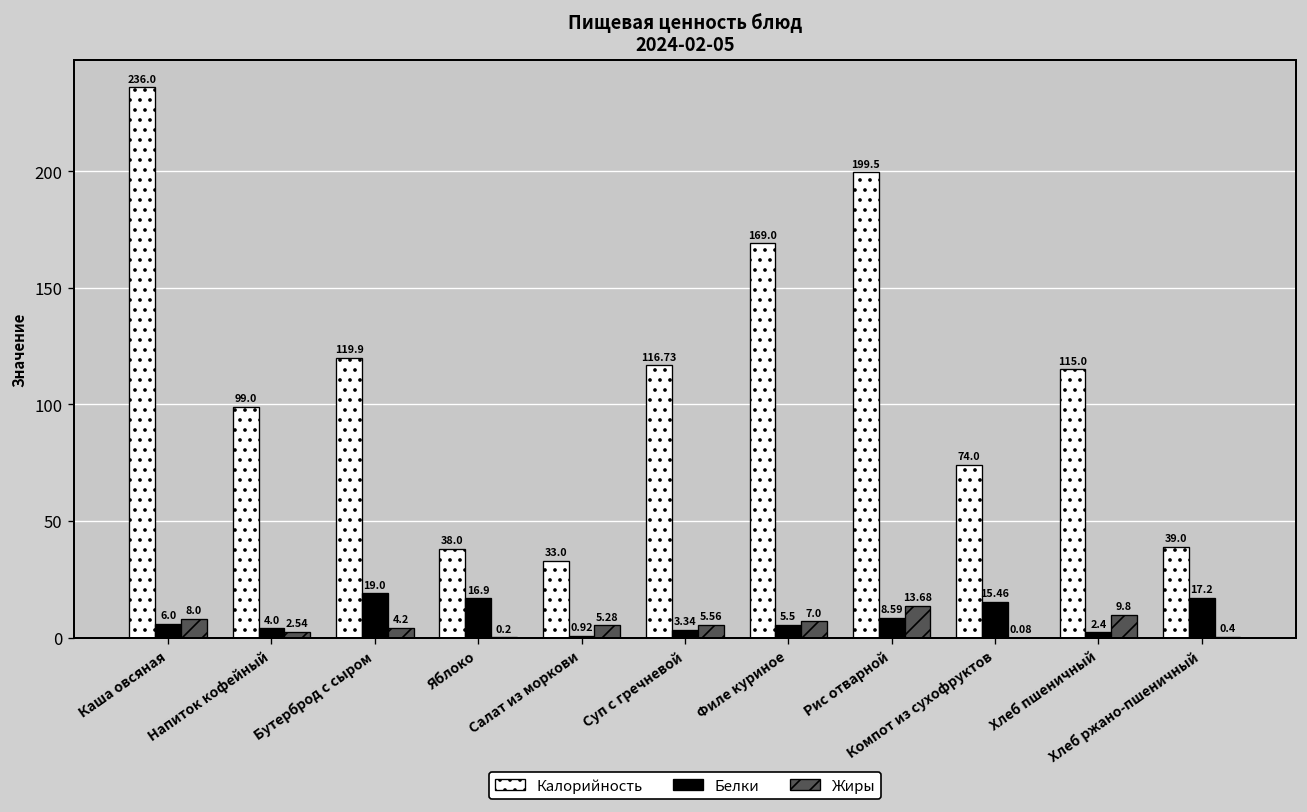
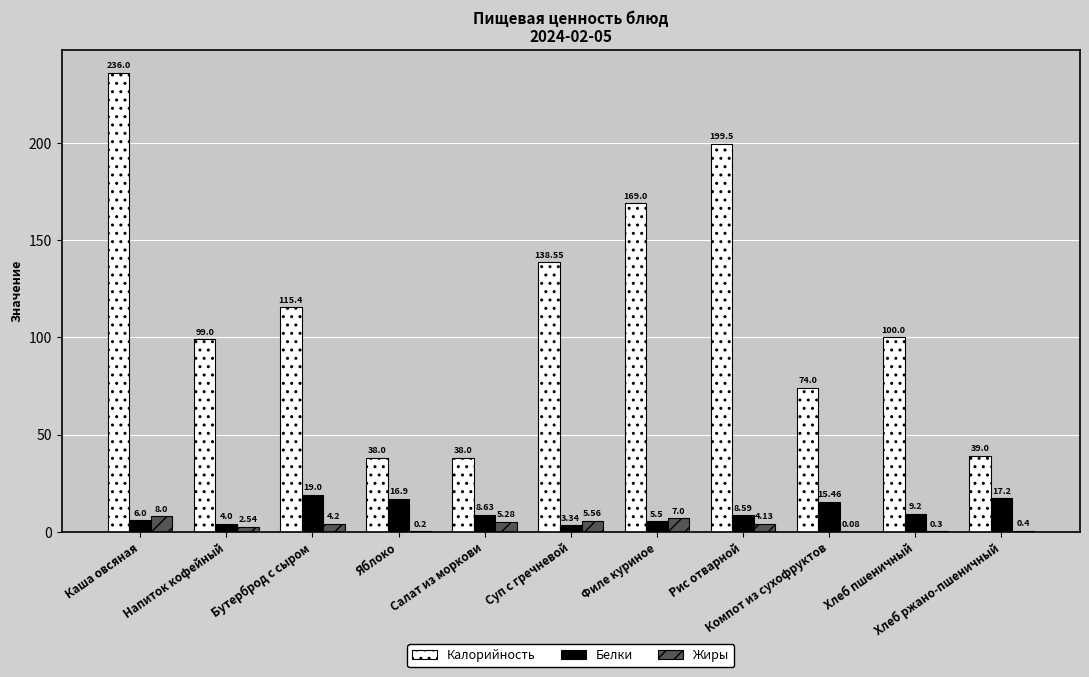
  {
    "Калорийность": {
      "Каша овсяная": 236.0,
      "Напиток кофейный": 99.0,
-     "Бутерброд с сыром": 119.9,
+     "Бутерброд с сыром": 115.4,
      "Яблоко": 38.0,
-     "Салат из моркови": 33.0,
-     "Суп с гречневой": 116.73,
+     "Салат из моркови": 38.0,
+     "Суп с гречневой": 138.55,
      "Филе куриное": 169.0,
      "Рис отварной": 199.5,
      "Компот из сухофруктов": 74.0,
-     "Хлеб пшеничный": 115.0,
+     "Хлеб пшеничный": 100.0,
      "Хлеб ржано-пшеничный": 39.0
    },
    "Белки": {
      "Каша овсяная": 6.0,
      "Напиток кофейный": 4.0,
      "Бутерброд с сыром": 19.0,
      "Яблоко": 16.9,
-     "Салат из моркови": 0.92,
+     "Салат из моркови": 8.63,
      "Суп с гречневой": 3.34,
      "Филе куриное": 5.5,
      "Рис отварной": 8.59,
      "Компот из сухофруктов": 15.46,
-     "Хлеб пшеничный": 2.4,
+     "Хлеб пшеничный": 9.2,
      "Хлеб ржано-пшеничный": 17.2
    },
    "Жиры": {
      "Каша овсяная": 8.0,
      "Напиток кофейный": 2.54,
      "Бутерброд с сыром": 4.2,
      "Яблоко": 0.2,
      "Салат из моркови": 5.28,
      "Суп с гречневой": 5.56,
      "Филе куриное": 7.0,
-     "Рис отварной": 13.68,
+     "Рис отварной": 4.13,
      "Компот из сухофруктов": 0.08,
-     "Хлеб пшеничный": 9.8,
+     "Хлеб пшеничный": 0.3,
      "Хлеб ржано-пшеничный": 0.4
    }
  }
